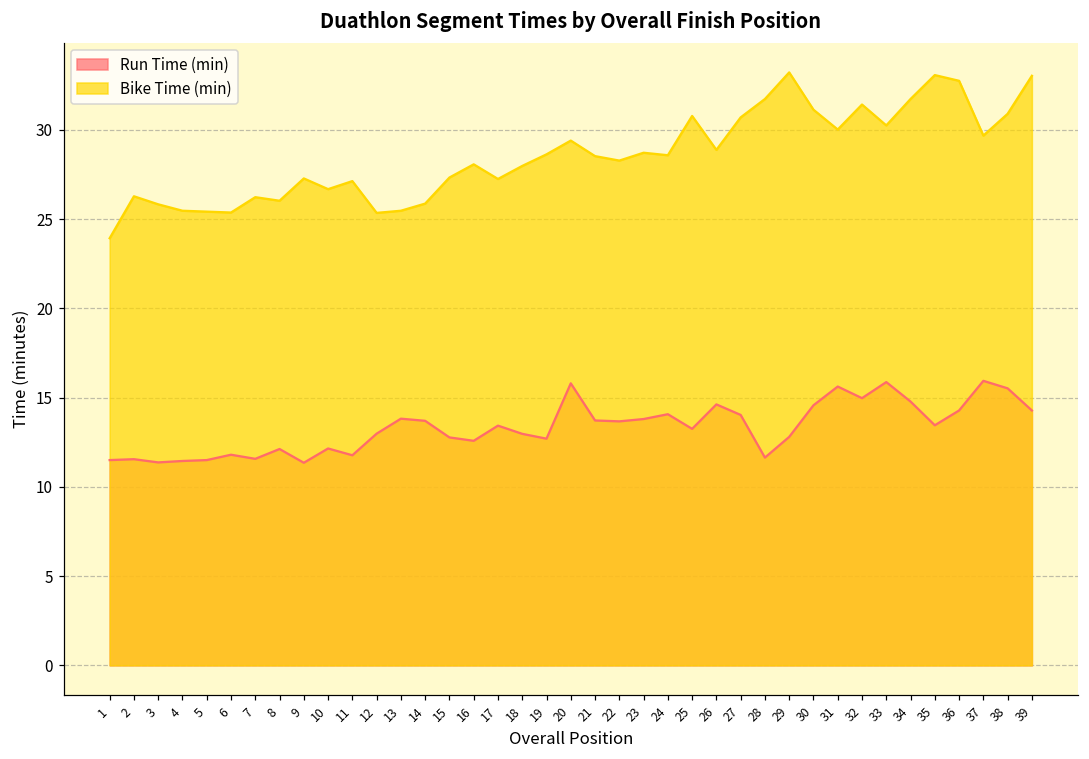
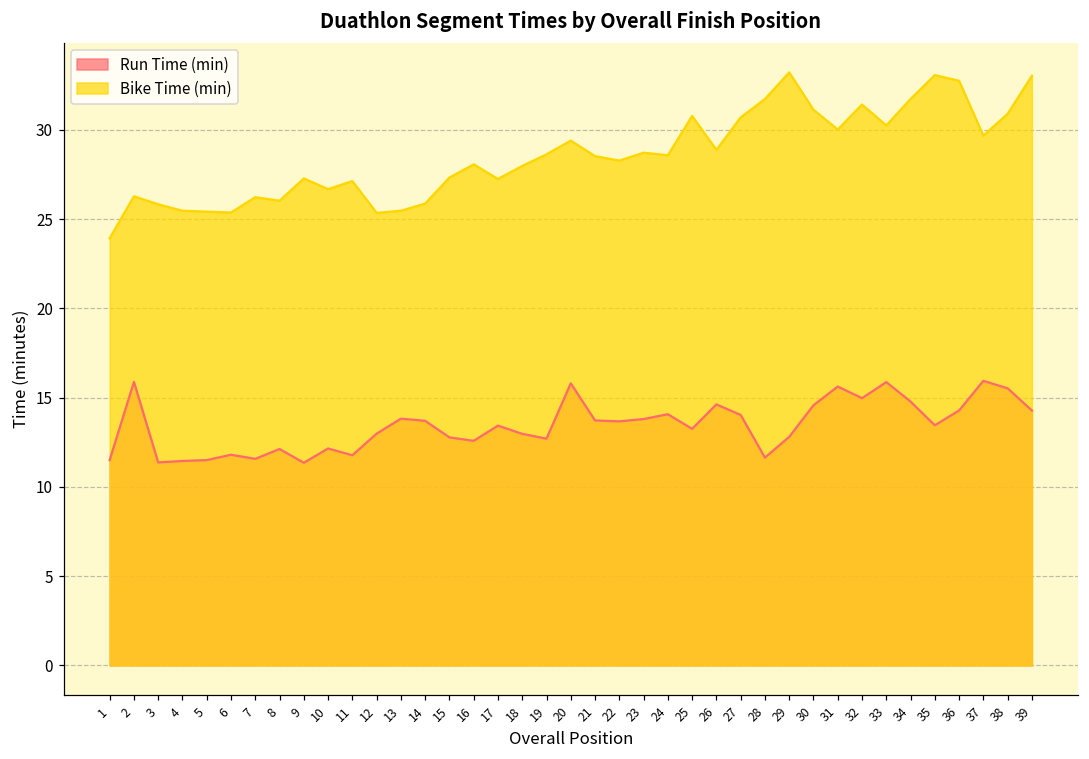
  {
    "Run Time (min)": {
      "1": 11.5,
-     "2": 11.6,
+     "2": 15.9,
      "3": 11.4,
      "4": 11.5,
      "5": 11.5,
      "6": 11.8,
      "7": 11.6,
      "8": 12.1,
      "9": 11.4,
      "10": 12.2,
      "11": 11.8,
      "12": 13.0,
      "13": 13.8,
      "14": 13.7,
      "15": 12.8,
      "16": 12.6,
      "17": 13.4,
      "18": 13.0,
      "19": 12.7,
      "20": 15.8,
      "21": 13.7,
      "22": 13.7,
      "23": 13.8,
      "24": 14.1,
      "25": 13.3,
      "26": 14.6,
      "27": 14.0,
      "28": 11.6,
      "29": 12.8,
      "30": 14.6,
      "31": 15.6,
      "32": 15.0,
      "33": 15.9,
      "34": 14.8,
      "35": 13.5,
      "36": 14.3,
      "37": 15.9,
      "38": 15.5,
      "39": 14.3
    },
    "Bike Time (min)": {
      "1": 23.9,
      "2": 26.3,
      "3": 25.8,
      "4": 25.5,
      "5": 25.4,
      "6": 25.4,
      "7": 26.2,
      "8": 26.0,
      "9": 27.3,
      "10": 26.7,
      "11": 27.1,
      "12": 25.4,
      "13": 25.5,
      "14": 25.9,
      "15": 27.3,
      "16": 28.1,
      "17": 27.3,
      "18": 28.0,
      "19": 28.6,
      "20": 29.4,
      "21": 28.5,
      "22": 28.3,
      "23": 28.7,
      "24": 28.6,
      "25": 30.8,
      "26": 28.9,
      "27": 30.7,
      "28": 31.7,
      "29": 33.2,
      "30": 31.1,
      "31": 30.0,
      "32": 31.4,
      "33": 30.3,
      "34": 31.7,
      "35": 33.1,
      "36": 32.8,
      "37": 29.7,
      "38": 30.9,
      "39": 33.0
    }
  }
